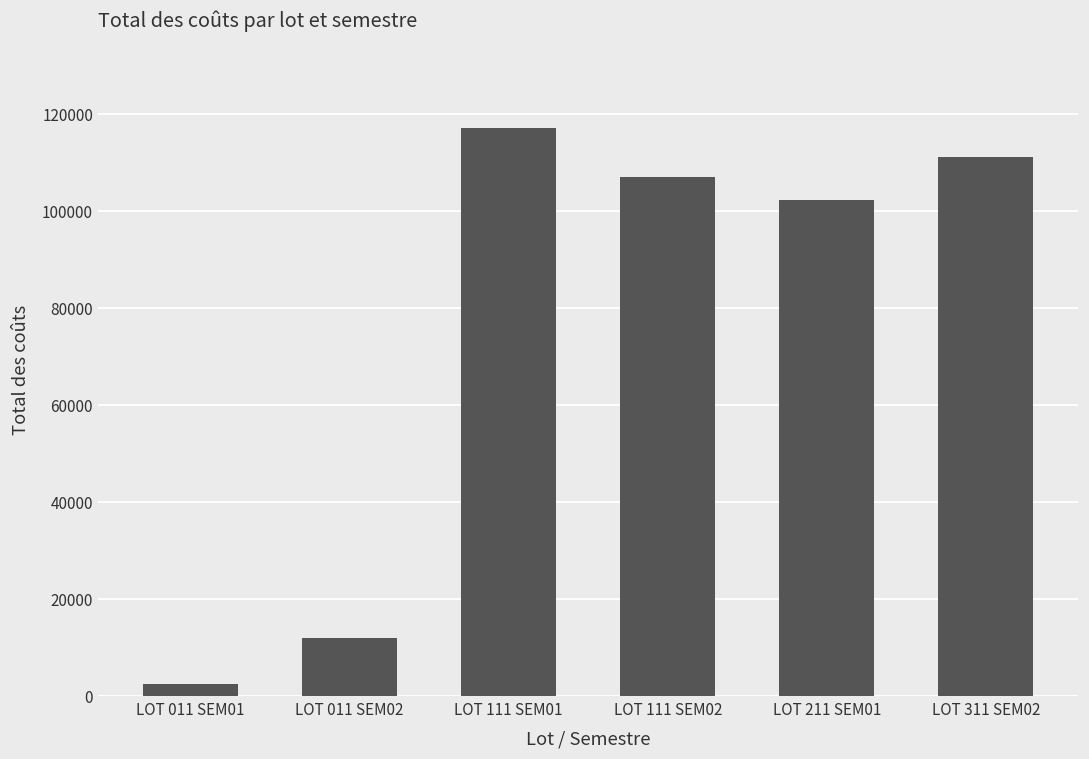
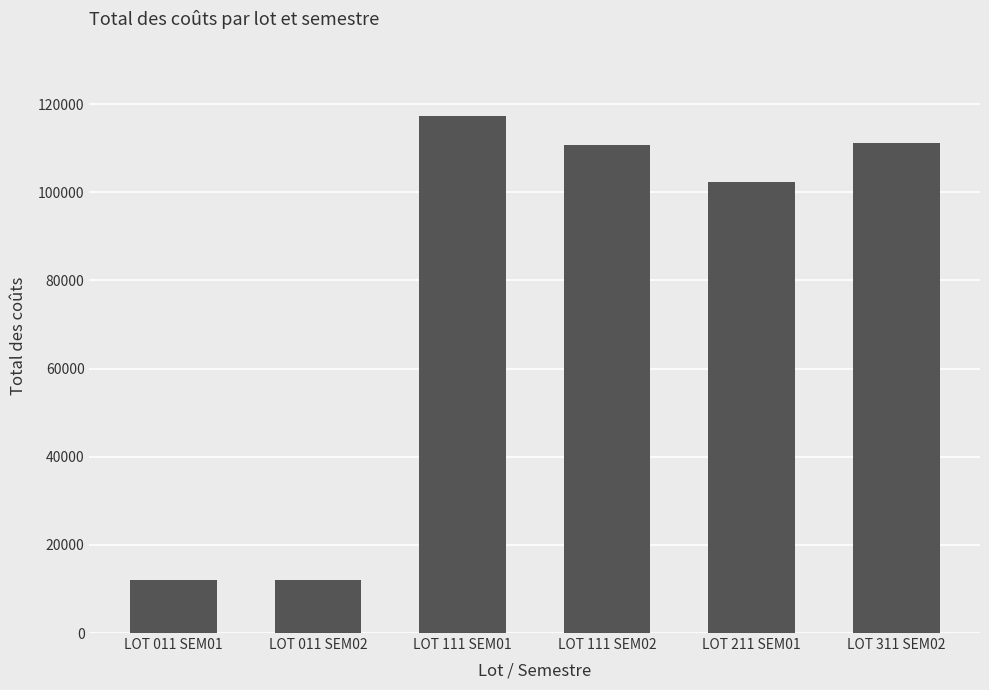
  {
-   "LOT 011 SEM01": 3000,
+   "LOT 011 SEM01": 12000,
    "LOT 011 SEM02": 12000,
    "LOT 111 SEM01": 117000,
-   "LOT 111 SEM02": 107000,
+   "LOT 111 SEM02": 111000,
    "LOT 211 SEM01": 102000,
    "LOT 311 SEM02": 111000
  }
